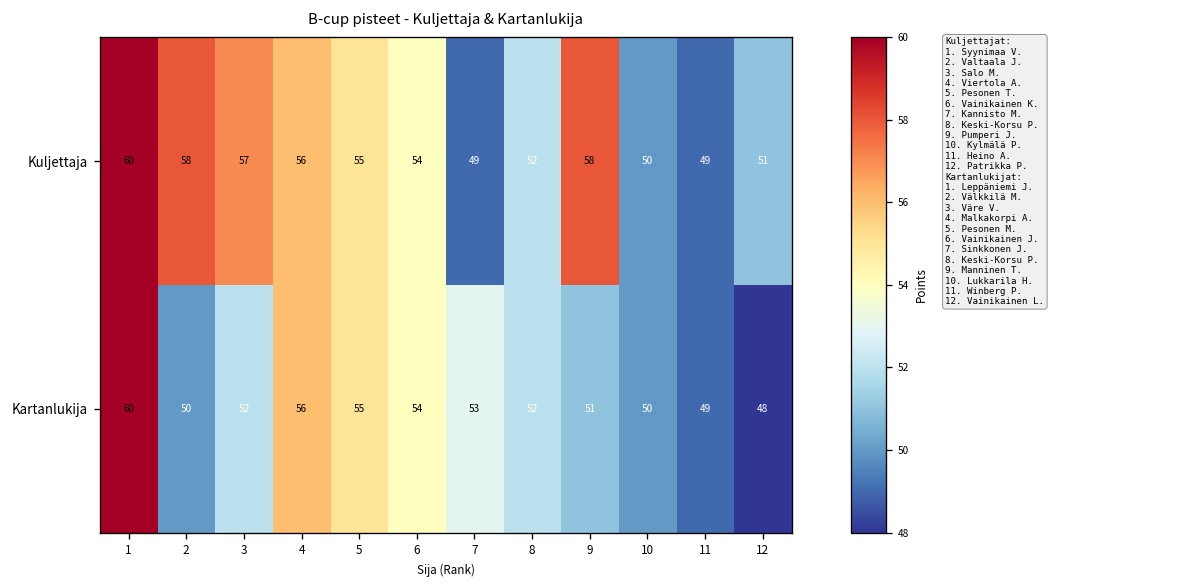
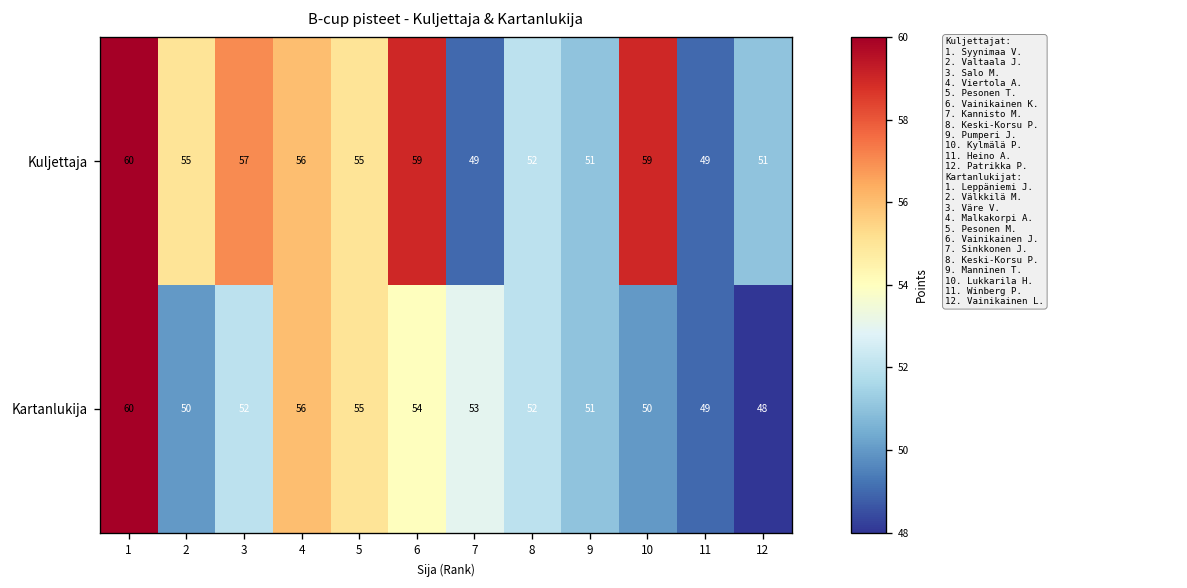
  {
    "Kuljettaja": {
      "1": 60,
-     "2": 58,
+     "2": 55,
      "3": 57,
      "4": 56,
      "5": 55,
-     "6": 54,
+     "6": 59,
      "7": 49,
      "8": 52,
-     "9": 58,
-     "10": 50,
+     "9": 51,
+     "10": 59,
      "11": 49,
      "12": 51
    },
    "Kartanlukija": {
      "1": 60,
      "2": 50,
      "3": 52,
      "4": 56,
      "5": 55,
      "6": 54,
      "7": 53,
      "8": 52,
      "9": 51,
      "10": 50,
      "11": 49,
      "12": 48
    }
  }
